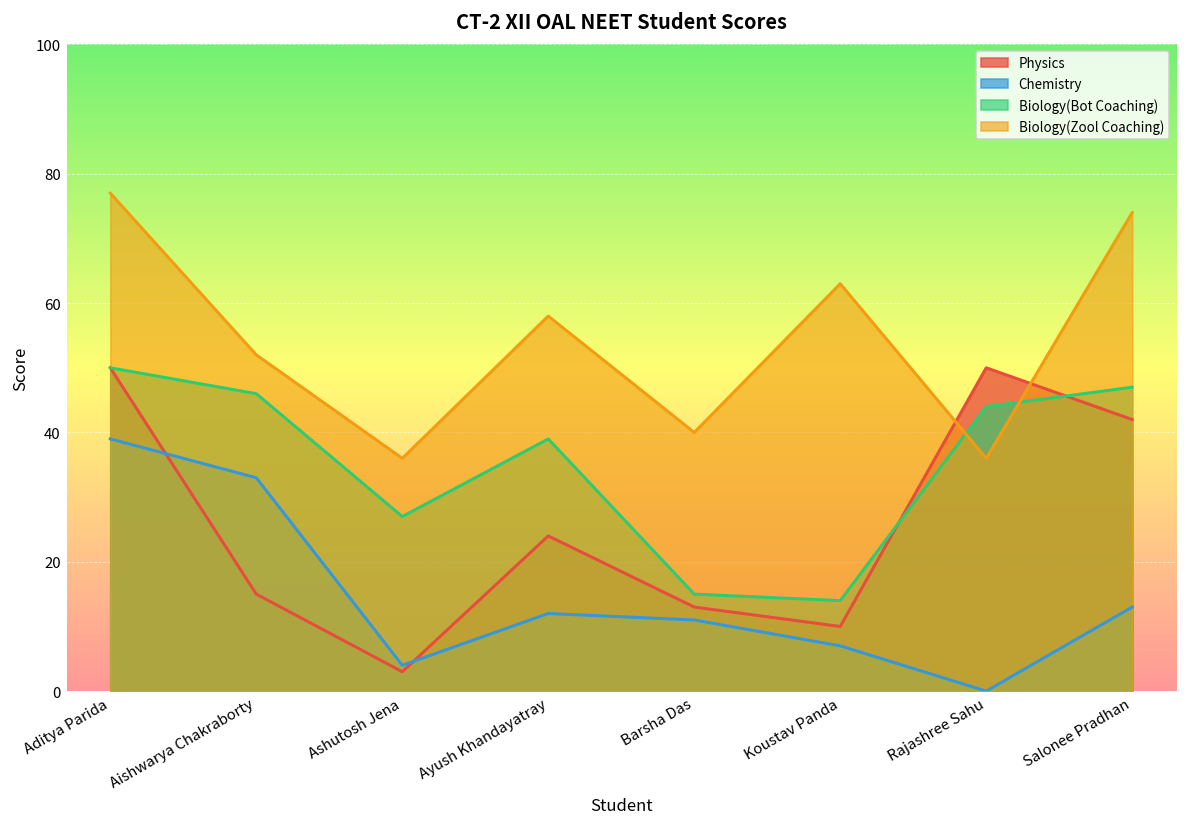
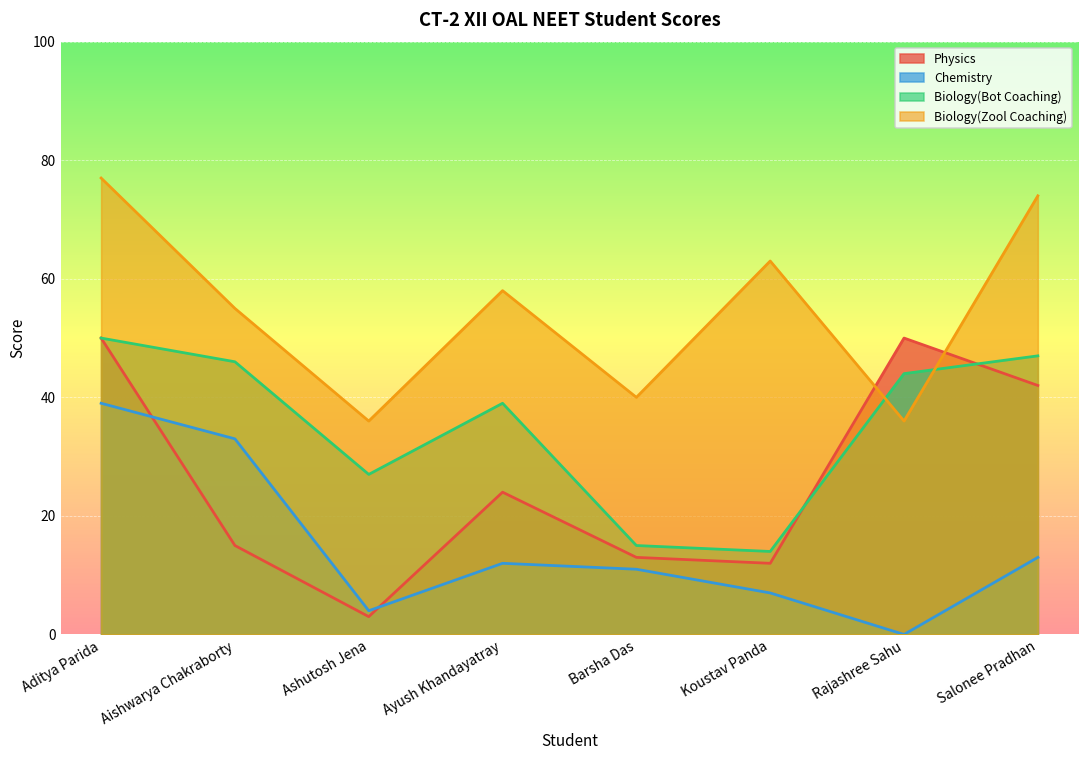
  {
    "Physics": {
      "Aishwarya Chakraborty": 15,
      "Ashutosh Jena": 3,
      "Ayush Khandayatray": 24,
      "Barsha Das": 13,
-     "Koustav Panda": 10,
+     "Koustav Panda": 12,
      "Rajashree Sahu": 50,
      "Salonee Pradhan": 42
    },
    "Chemistry": {
      "Aditya Parida": 39,
      "Aishwarya Chakraborty": 33,
      "Ashutosh Jena": 4,
      "Ayush Khandayatray": 12,
      "Barsha Das": 11,
      "Koustav Panda": 7,
      "Rajashree Sahu": 0,
      "Salonee Pradhan": 13
    },
    "Biology(Bot Coaching)": {
      "Aishwarya Chakraborty": 46,
      "Ashutosh Jena": 27,
      "Ayush Khandayatray": 39,
      "Barsha Das": 15,
      "Koustav Panda": 14,
      "Rajashree Sahu": 44,
      "Salonee Pradhan": 47
    },
    "Biology(Zool Coaching)": {
      "Aditya Parida": 77,
-     "Aishwarya Chakraborty": 52,
+     "Aishwarya Chakraborty": 55,
      "Ashutosh Jena": 36,
      "Ayush Khandayatray": 58,
      "Barsha Das": 40,
      "Koustav Panda": 63,
      "Rajashree Sahu": 36,
      "Salonee Pradhan": 74
    }
  }
